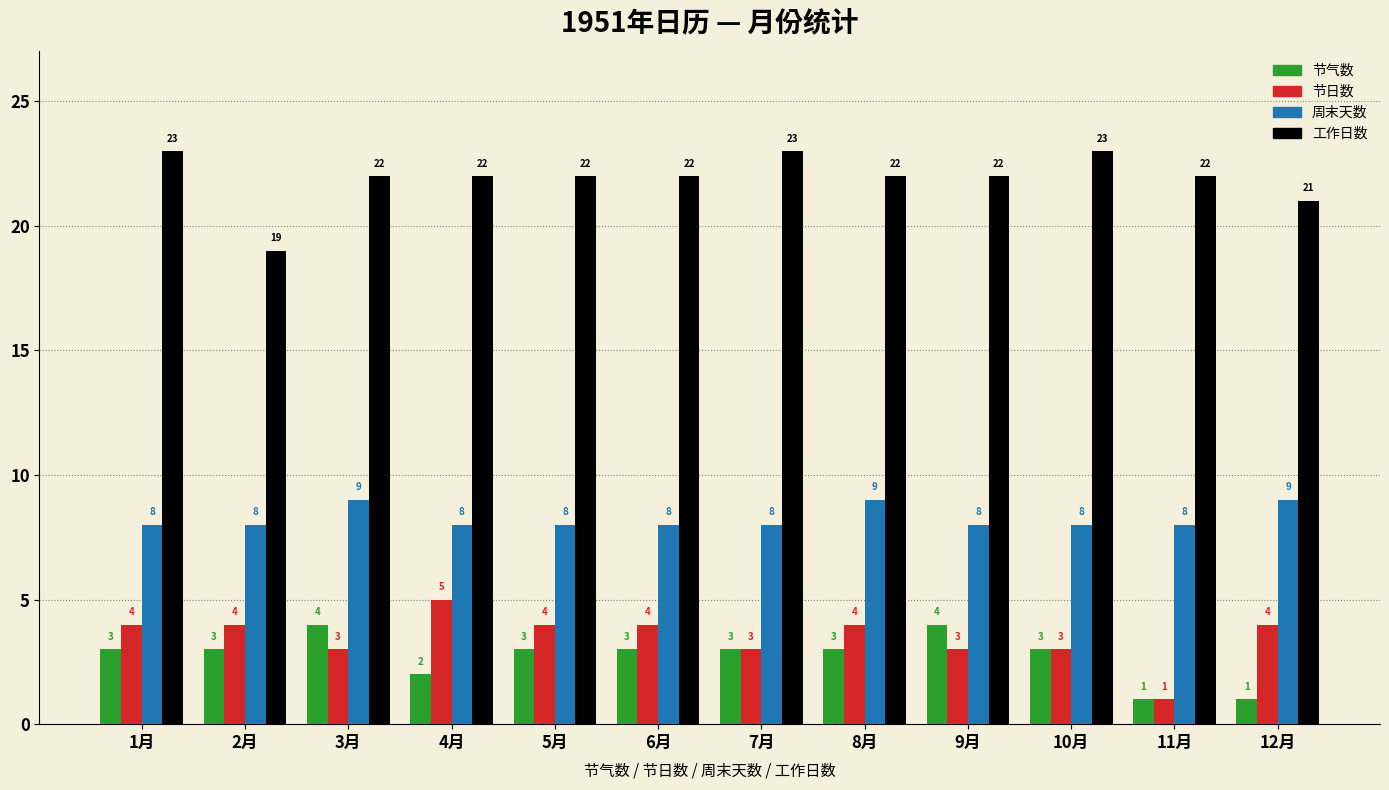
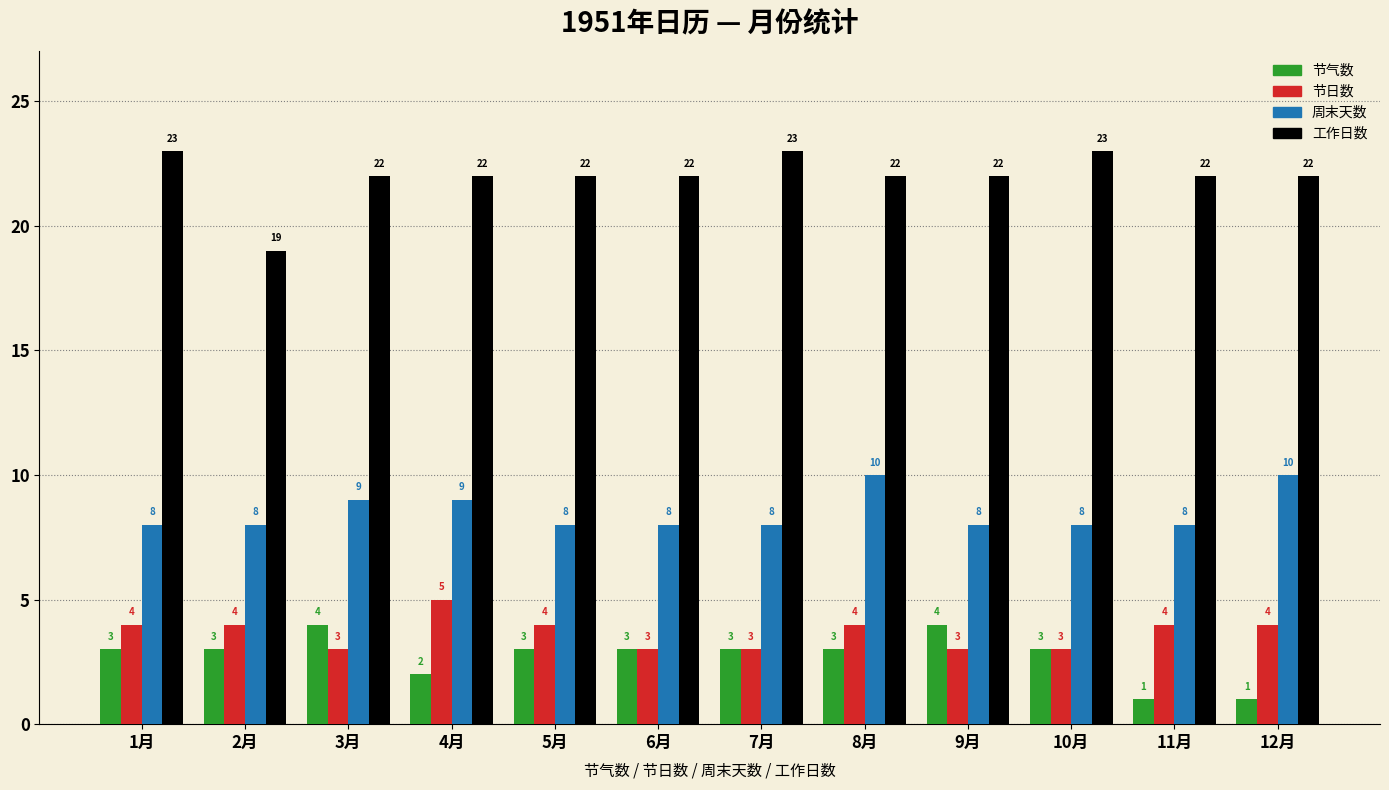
  {
    "节气数": {
      "1月": 3,
      "2月": 3,
      "3月": 4,
      "4月": 2,
      "5月": 3,
      "6月": 3,
      "7月": 3,
      "8月": 3,
      "9月": 4,
      "10月": 3,
      "11月": 1,
      "12月": 1
    },
    "节日数": {
      "1月": 4,
      "2月": 4,
      "3月": 3,
      "4月": 5,
      "5月": 4,
-     "6月": 4,
+     "6月": 3,
      "7月": 3,
      "8月": 4,
      "9月": 3,
      "10月": 3,
-     "11月": 1,
+     "11月": 4,
      "12月": 4
    },
    "周末天数": {
      "1月": 8,
      "2月": 8,
      "3月": 9,
-     "4月": 8,
+     "4月": 9,
      "5月": 8,
      "6月": 8,
      "7月": 8,
-     "8月": 9,
+     "8月": 10,
      "9月": 8,
      "10月": 8,
      "11月": 8,
-     "12月": 9
+     "12月": 10
    },
    "工作日数": {
      "1月": 23,
      "2月": 19,
      "3月": 22,
      "4月": 22,
      "5月": 22,
      "6月": 22,
      "7月": 23,
      "8月": 22,
      "9月": 22,
      "10月": 23,
      "11月": 22,
-     "12月": 21
+     "12月": 22
    }
  }
